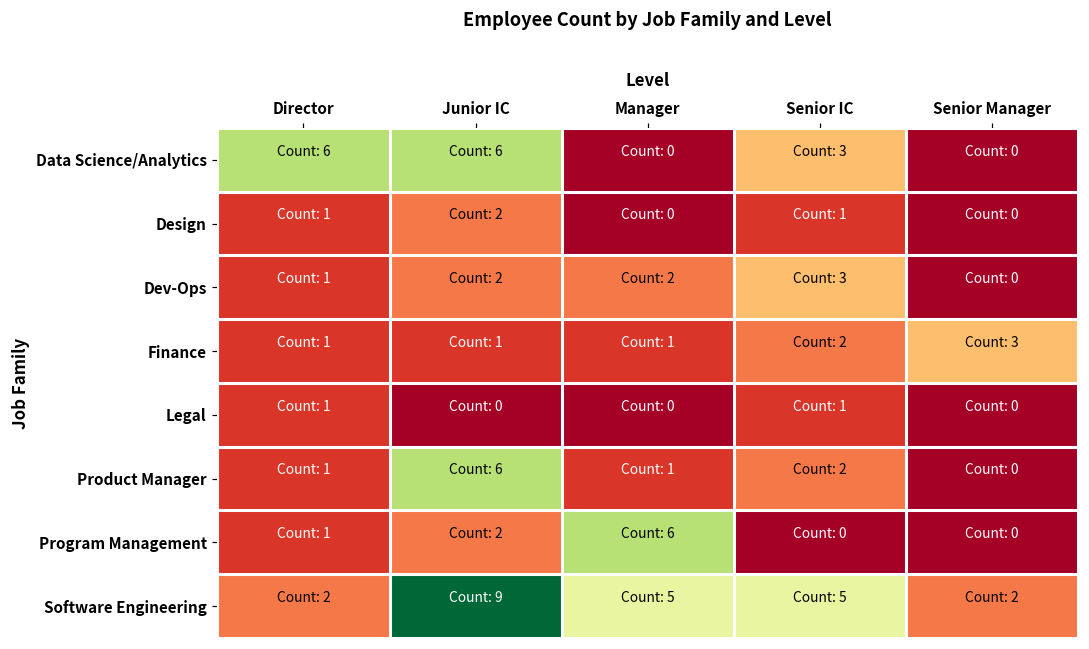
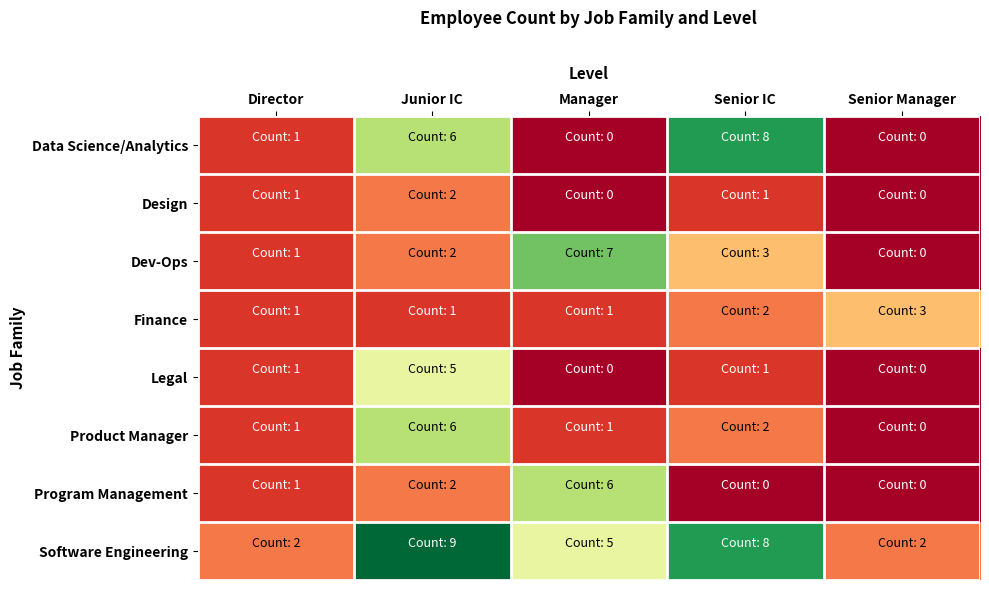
  {
    "Data Science/Analytics": {
-     "Director": 6,
+     "Director": 1,
      "Junior IC": 6,
      "Manager": 0,
-     "Senior IC": 3,
+     "Senior IC": 8,
      "Senior Manager": 0
    },
    "Design": {
      "Director": 1,
      "Junior IC": 2,
      "Manager": 0,
      "Senior IC": 1,
      "Senior Manager": 0
    },
    "Dev-Ops": {
      "Director": 1,
      "Junior IC": 2,
-     "Manager": 2,
+     "Manager": 7,
      "Senior IC": 3,
      "Senior Manager": 0
    },
    "Finance": {
      "Director": 1,
      "Junior IC": 1,
      "Manager": 1,
      "Senior IC": 2,
      "Senior Manager": 3
    },
    "Legal": {
      "Director": 1,
-     "Junior IC": 0,
+     "Junior IC": 5,
      "Manager": 0,
      "Senior IC": 1,
      "Senior Manager": 0
    },
    "Product Manager": {
      "Director": 1,
      "Junior IC": 6,
      "Manager": 1,
      "Senior IC": 2,
      "Senior Manager": 0
    },
    "Program Management": {
      "Director": 1,
      "Junior IC": 2,
      "Manager": 6,
      "Senior IC": 0,
      "Senior Manager": 0
    },
    "Software Engineering": {
      "Director": 2,
      "Junior IC": 9,
      "Manager": 5,
-     "Senior IC": 5,
+     "Senior IC": 8,
      "Senior Manager": 2
    }
  }
